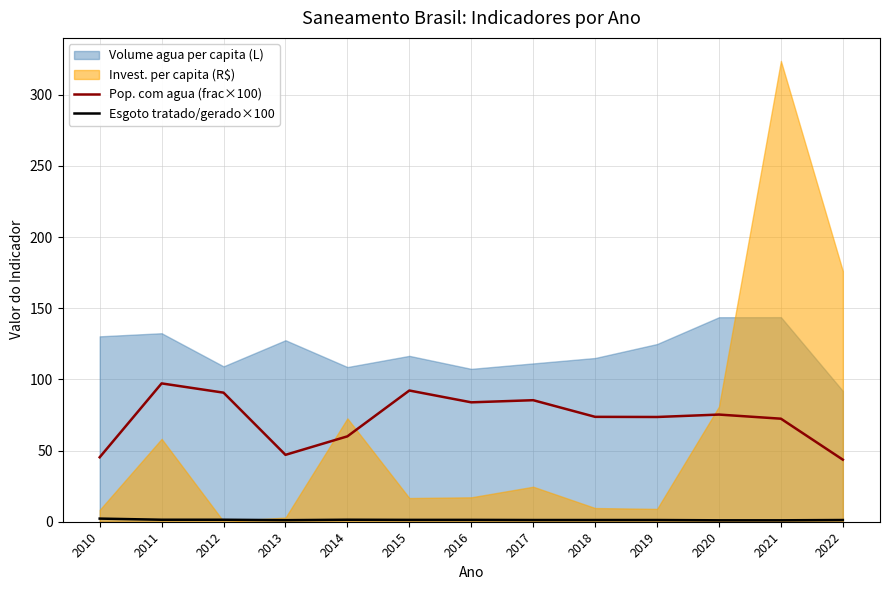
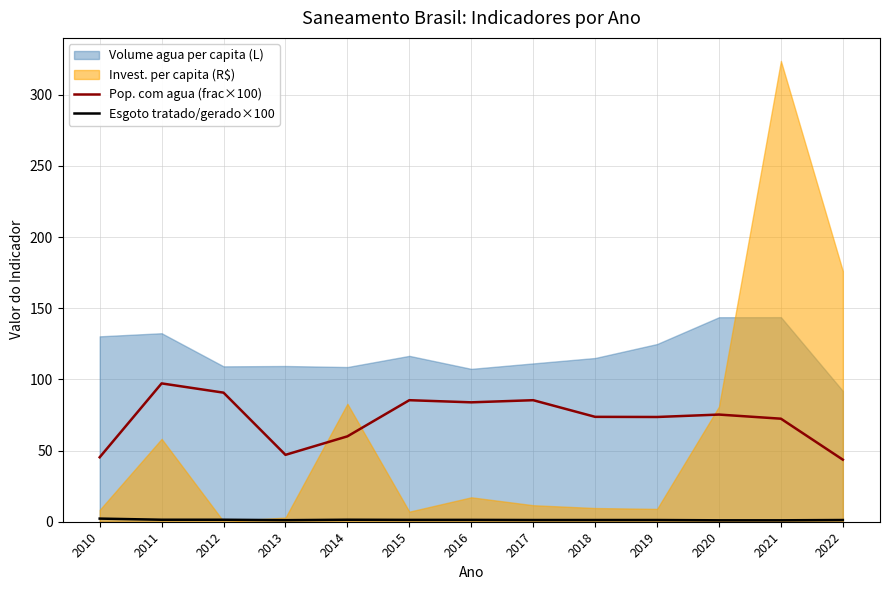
  {
    "Pop. com agua (frac×100)": {
      "2010": 45,
      "2011": 97,
      "2012": 91,
      "2013": 47,
      "2014": 60,
-     "2015": 92,
+     "2015": 85,
      "2016": 84,
      "2017": 85,
      "2018": 74,
      "2019": 74,
      "2020": 75,
      "2021": 72,
      "2022": 44
    },
    "Volume agua per capita (L)": {
      "2010": 130,
      "2011": 132,
      "2012": 109,
-     "2013": 128,
+     "2013": 109,
      "2014": 109,
      "2015": 117,
      "2016": 107,
      "2017": 111,
      "2018": 115,
      "2019": 125,
      "2020": 144,
      "2021": 144,
      "2022": 92
    },
    "Esgoto tratado/gerado×100": {
      "2010": 2,
      "2011": 1,
      "2013": 1,
      "2014": 1,
      "2015": 1,
      "2016": 1,
      "2017": 1,
      "2018": 1,
      "2019": 1,
      "2020": 1,
      "2021": 1,
      "2022": 1
    },
    "Invest. per capita (R$)": {
      "2010": 8,
      "2011": 58,
      "2013": 3,
-     "2014": 73,
-     "2015": 17,
+     "2014": 83,
+     "2015": 7,
      "2016": 17,
-     "2017": 25,
+     "2017": 12,
      "2018": 10,
      "2019": 9,
      "2020": 81,
      "2021": 324,
      "2022": 176
    }
  }
